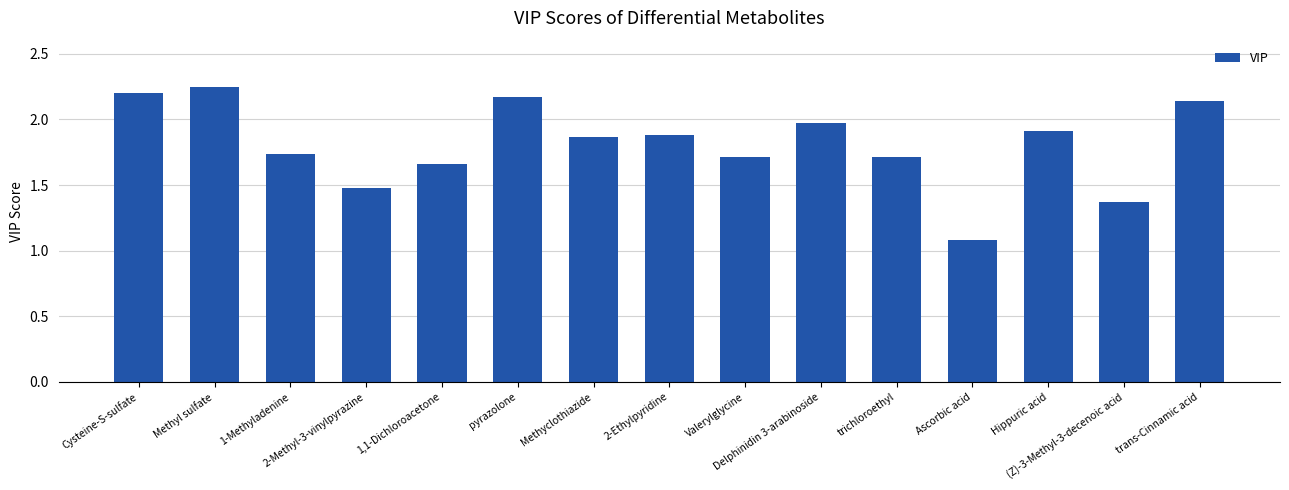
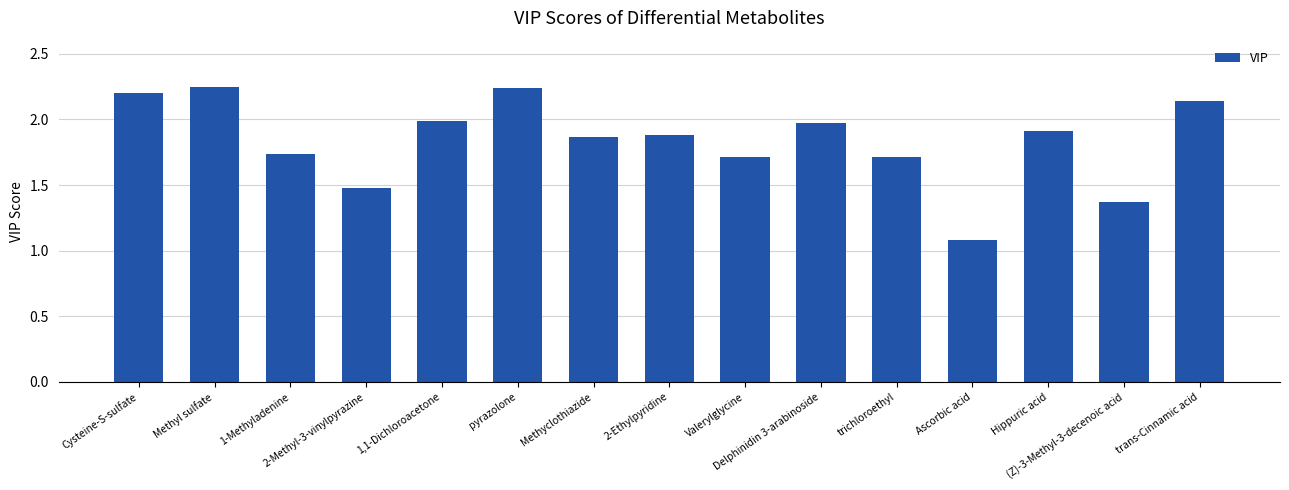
  {
    "Cysteine-S-sulfate": 2.21,
    "Methyl sulfate": 2.25,
    "1-Methyladenine": 1.73,
    "2-Methyl-3-vinylpyrazine": 1.48,
-   "1,1-Dichloroacetone": 1.66,
-   "pyrazolone": 2.17,
+   "1,1-Dichloroacetone": 1.99,
+   "pyrazolone": 2.24,
    "Methyclothiazide": 1.87,
    "2-Ethylpyridine": 1.88,
    "Valerylglycine": 1.72,
    "Delphinidin 3-arabinoside": 1.98,
    "trichloroethyl": 1.71,
    "Ascorbic acid": 1.08,
    "Hippuric acid": 1.91,
    "(Z)-3-Methyl-3-decenoic acid": 1.37,
    "trans-Cinnamic acid": 2.14
  }
